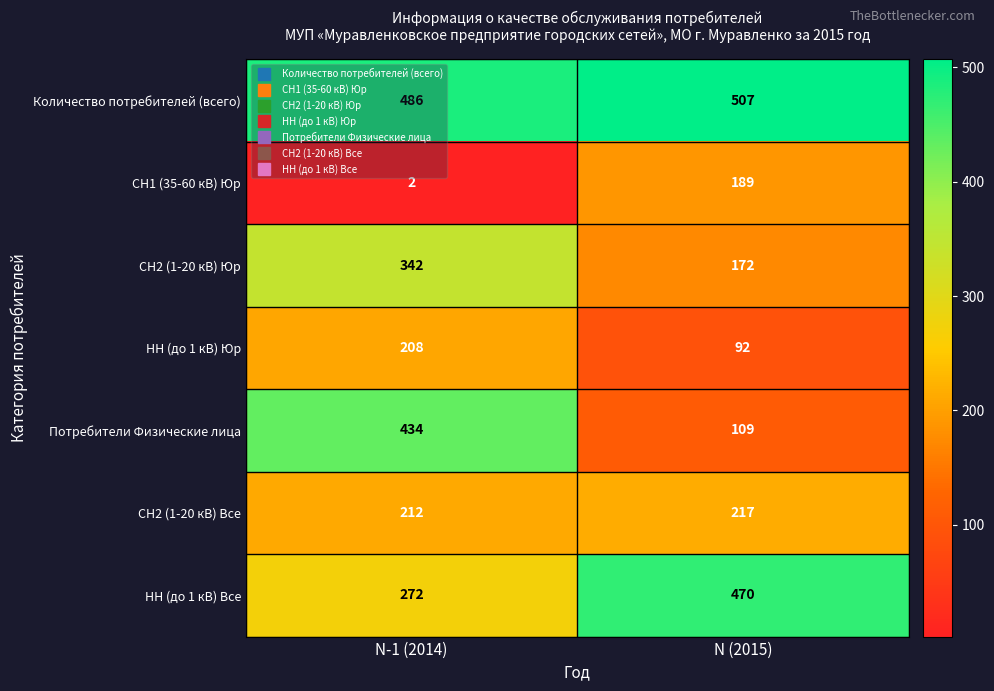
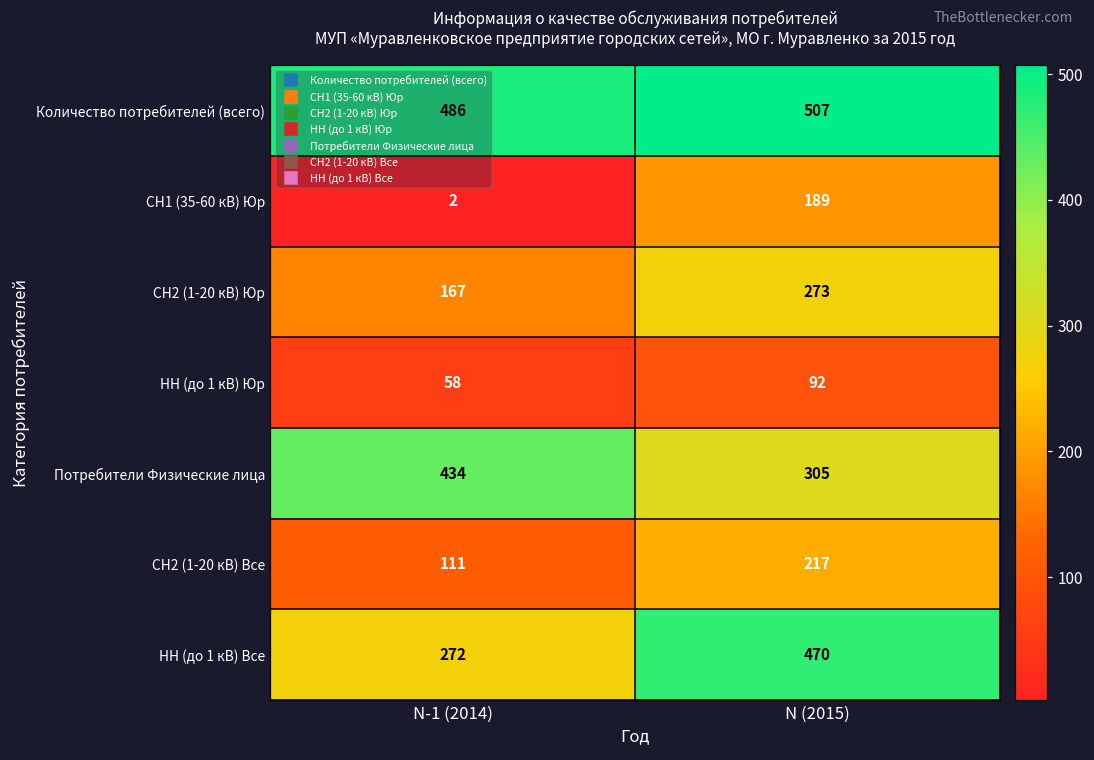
  {
    "Количество потребителей (всего)": {
      "N (2015)": 507
    },
    "СН1 (35-60 кВ) Юр": {
      "N (2015)": 189
    },
    "СН2 (1-20 кВ) Юр": {
-     "N-1 (2014)": 342,
-     "N (2015)": 172
+     "N-1 (2014)": 167,
+     "N (2015)": 273
    },
    "НН (до 1 кВ) Юр": {
-     "N-1 (2014)": 208,
+     "N-1 (2014)": 58,
      "N (2015)": 92
    },
    "Потребители Физические лица": {
      "N-1 (2014)": 434,
-     "N (2015)": 109
+     "N (2015)": 305
    },
    "СН2 (1-20 кВ) Все": {
-     "N-1 (2014)": 212,
+     "N-1 (2014)": 111,
      "N (2015)": 217
    },
    "НН (до 1 кВ) Все": {
      "N-1 (2014)": 272,
      "N (2015)": 470
    }
  }
